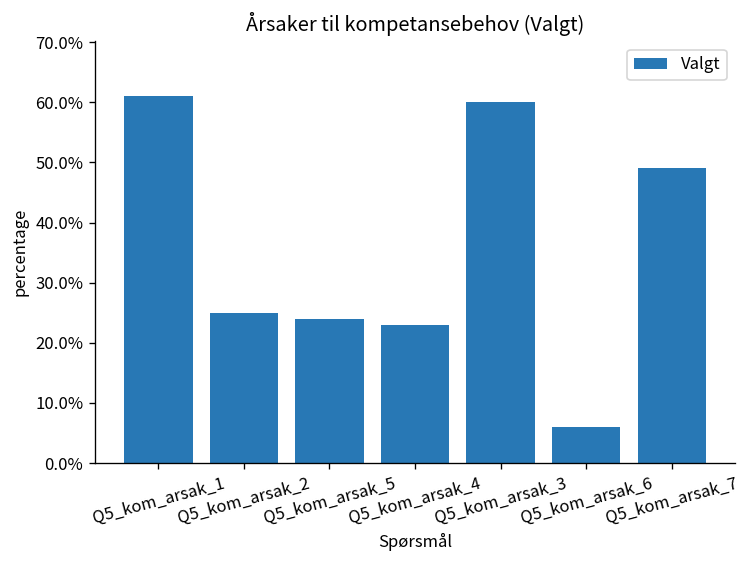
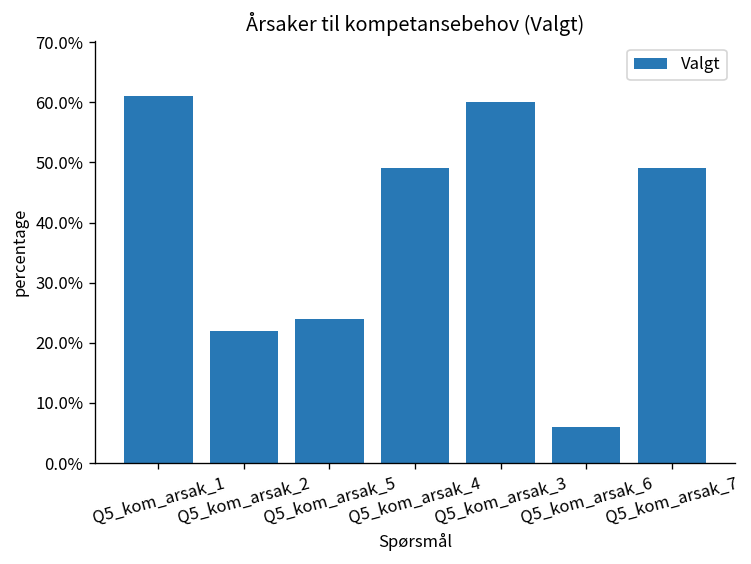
  {
    "Q5_kom_arsak_1": "61%",
-   "Q5_kom_arsak_2": "25%",
+   "Q5_kom_arsak_2": "22%",
    "Q5_kom_arsak_5": "24%",
-   "Q5_kom_arsak_4": "23%",
+   "Q5_kom_arsak_4": "49%",
    "Q5_kom_arsak_3": "60%",
    "Q5_kom_arsak_6": "6%",
    "Q5_kom_arsak_7": "49%"
  }
